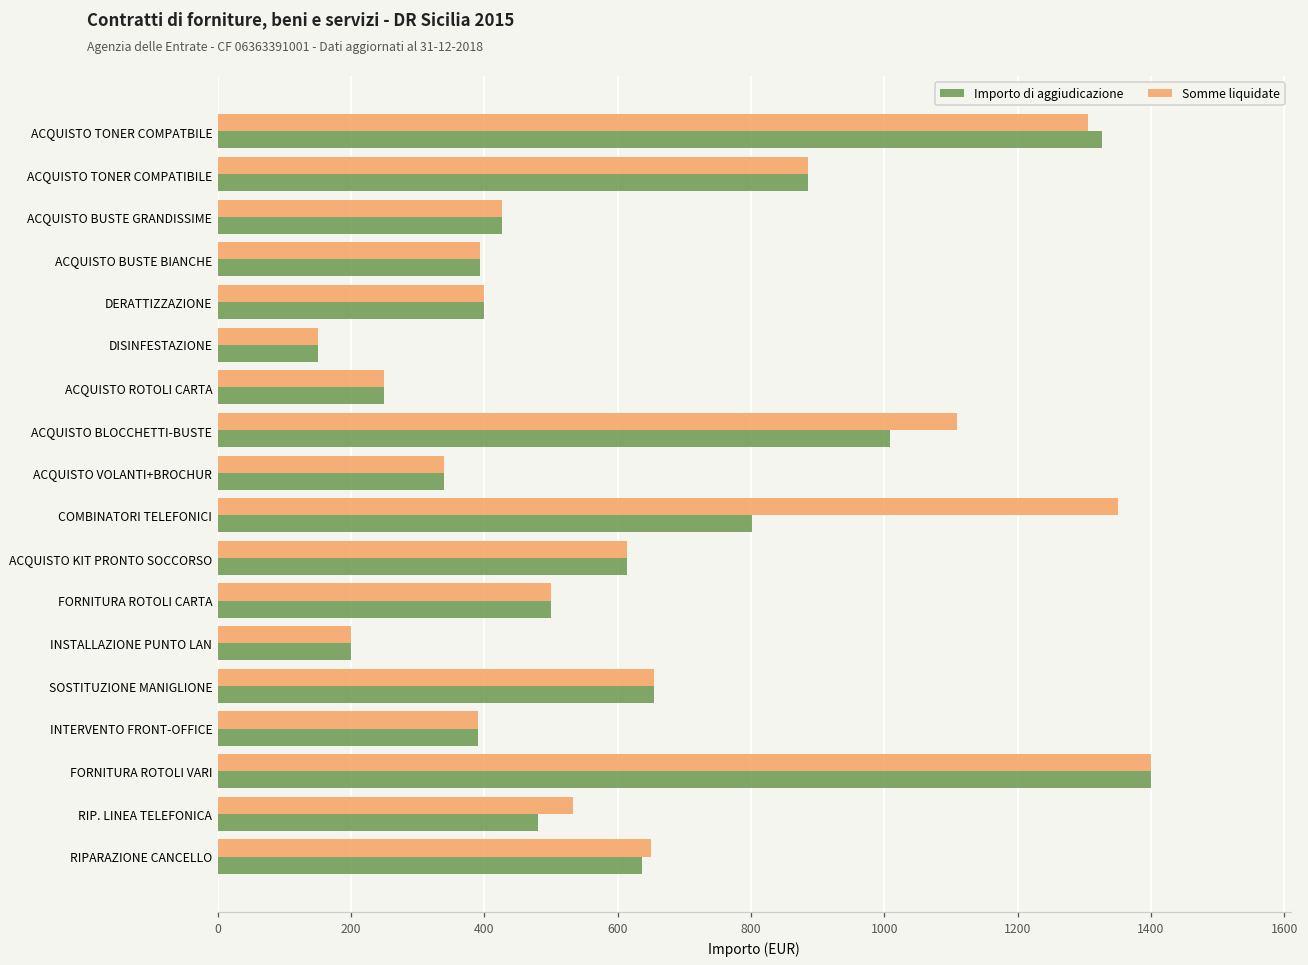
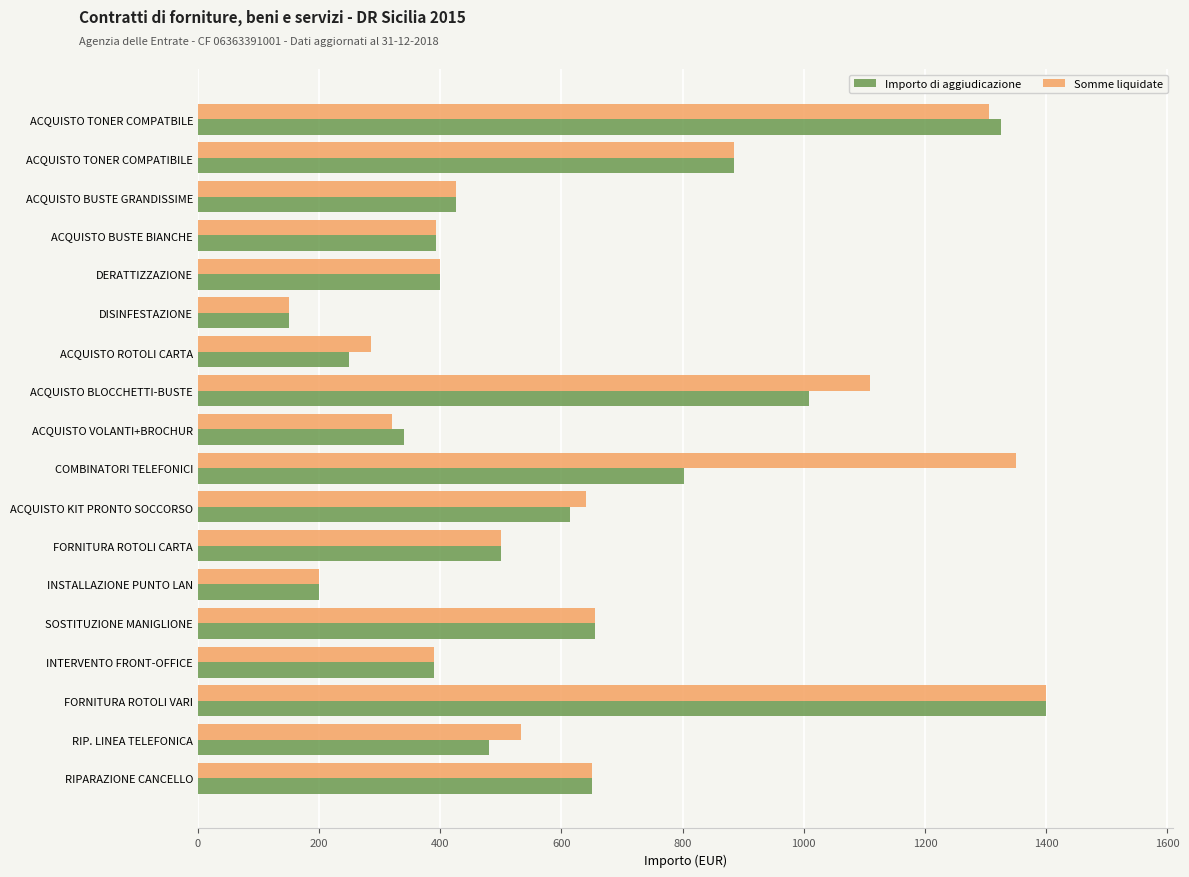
  {
    "Importo di aggiudicazione": {
      "ACQUISTO TONER COMPATBILE": 1330,
      "ACQUISTO TONER COMPATIBILE": 890,
      "ACQUISTO BUSTE GRANDISSIME": 430,
      "ACQUISTO BUSTE BIANCHE": 390,
      "DERATTIZZAZIONE": 400,
      "DISINFESTAZIONE": 150,
      "ACQUISTO ROTOLI CARTA": 250,
      "ACQUISTO BLOCCHETTI-BUSTE": 1010,
      "ACQUISTO VOLANTI+BROCHUR": 340,
      "COMBINATORI TELEFONICI": 800,
      "ACQUISTO KIT PRONTO SOCCORSO": 610,
      "FORNITURA ROTOLI CARTA": 500,
      "INSTALLAZIONE PUNTO LAN": 200,
      "SOSTITUZIONE MANIGLIONE": 660,
      "INTERVENTO FRONT-OFFICE": 390,
      "FORNITURA ROTOLI VARI": 1400,
      "RIP. LINEA TELEFONICA": 480,
-     "RIPARAZIONE CANCELLO": 640
+     "RIPARAZIONE CANCELLO": 650
    },
    "Somme liquidate": {
      "ACQUISTO TONER COMPATBILE": 1310,
      "ACQUISTO TONER COMPATIBILE": 890,
      "ACQUISTO BUSTE GRANDISSIME": 430,
      "ACQUISTO BUSTE BIANCHE": 390,
      "DERATTIZZAZIONE": 400,
      "DISINFESTAZIONE": 150,
-     "ACQUISTO ROTOLI CARTA": 250,
+     "ACQUISTO ROTOLI CARTA": 290,
      "ACQUISTO BLOCCHETTI-BUSTE": 1110,
-     "ACQUISTO VOLANTI+BROCHUR": 340,
+     "ACQUISTO VOLANTI+BROCHUR": 320,
      "COMBINATORI TELEFONICI": 1350,
-     "ACQUISTO KIT PRONTO SOCCORSO": 610,
+     "ACQUISTO KIT PRONTO SOCCORSO": 640,
      "FORNITURA ROTOLI CARTA": 500,
      "INSTALLAZIONE PUNTO LAN": 200,
      "SOSTITUZIONE MANIGLIONE": 660,
      "INTERVENTO FRONT-OFFICE": 390,
      "FORNITURA ROTOLI VARI": 1400,
      "RIP. LINEA TELEFONICA": 530,
      "RIPARAZIONE CANCELLO": 650
    }
  }
